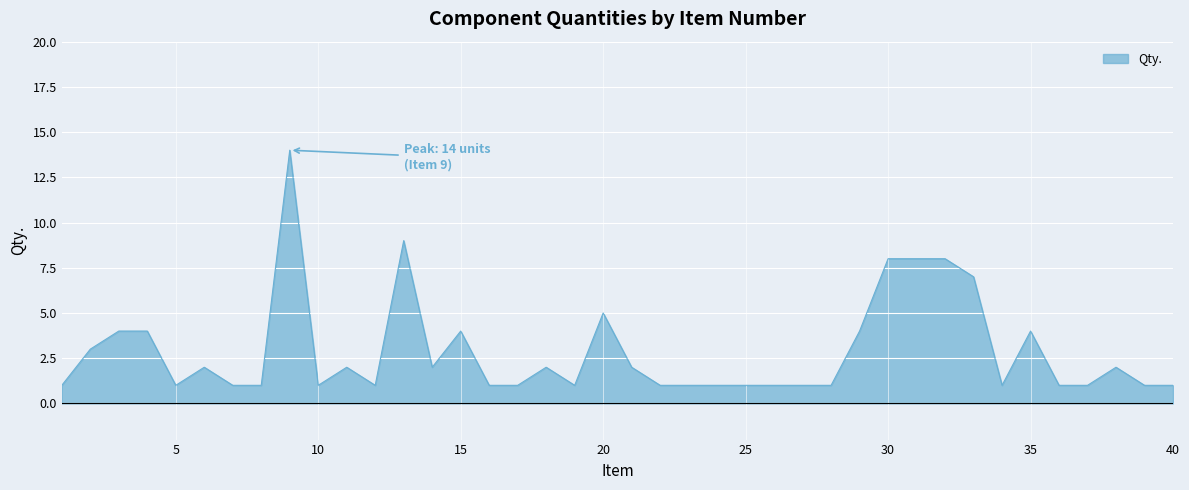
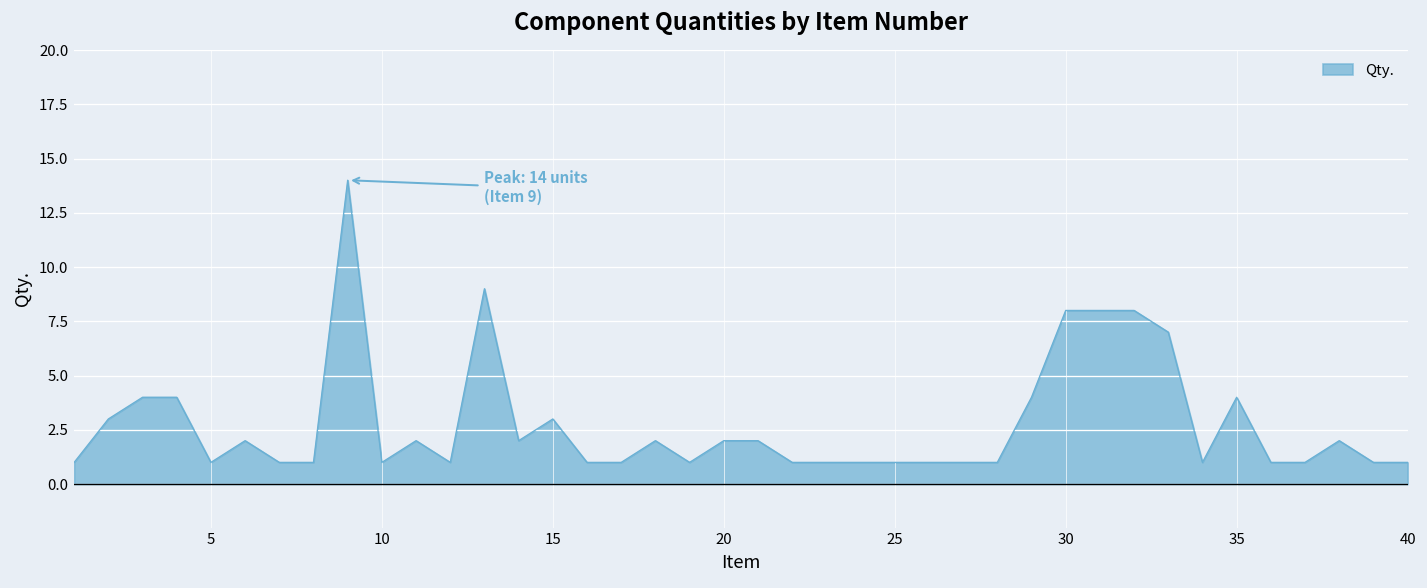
  {
    "5": 1,
    "10": 1,
-   "15": 4,
-   "20": 5,
+   "15": 3,
+   "20": 2,
    "25": 1,
    "30": 8,
    "35": 4,
    "40": 1
  }
